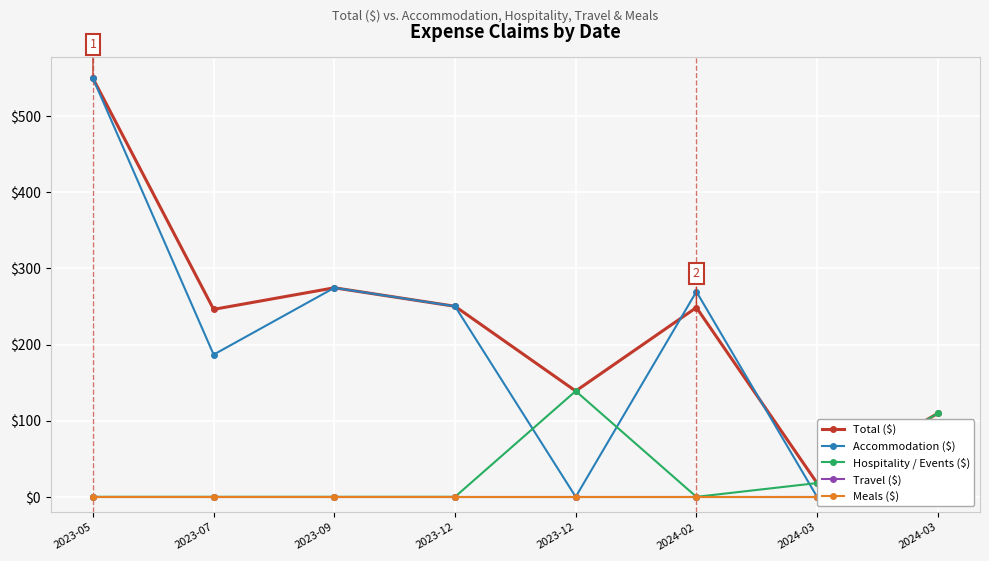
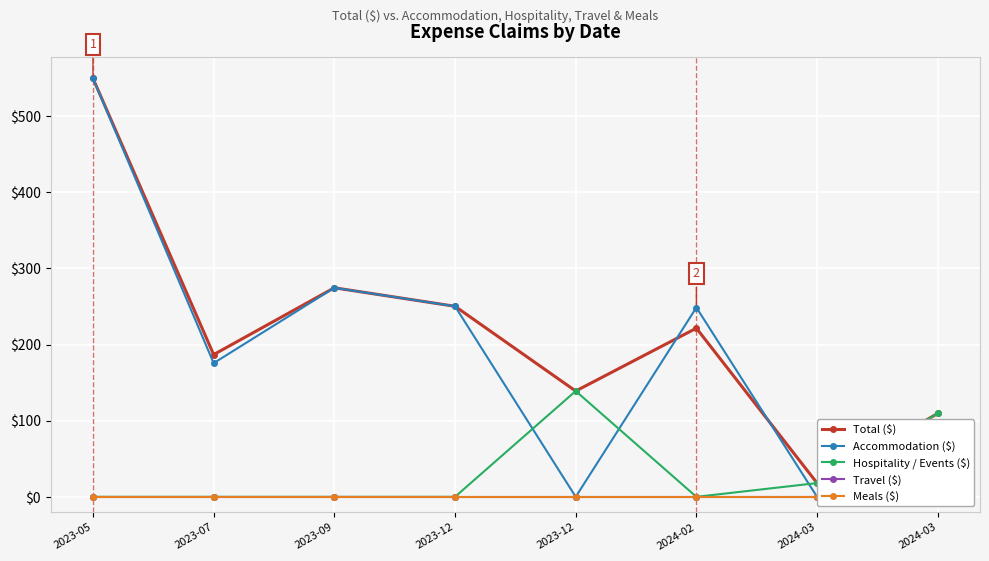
  {
    "Total ($)": {
-     "2023-07": "$250",
-     "2024-02": "$250"
+     "2023-07": "$190",
+     "2024-02": "$220"
    },
    "Accommodation ($)": {
-     "2023-07": "$190",
-     "2024-02": "$270"
+     "2023-07": "$180",
+     "2024-02": "$250"
    }
  }
